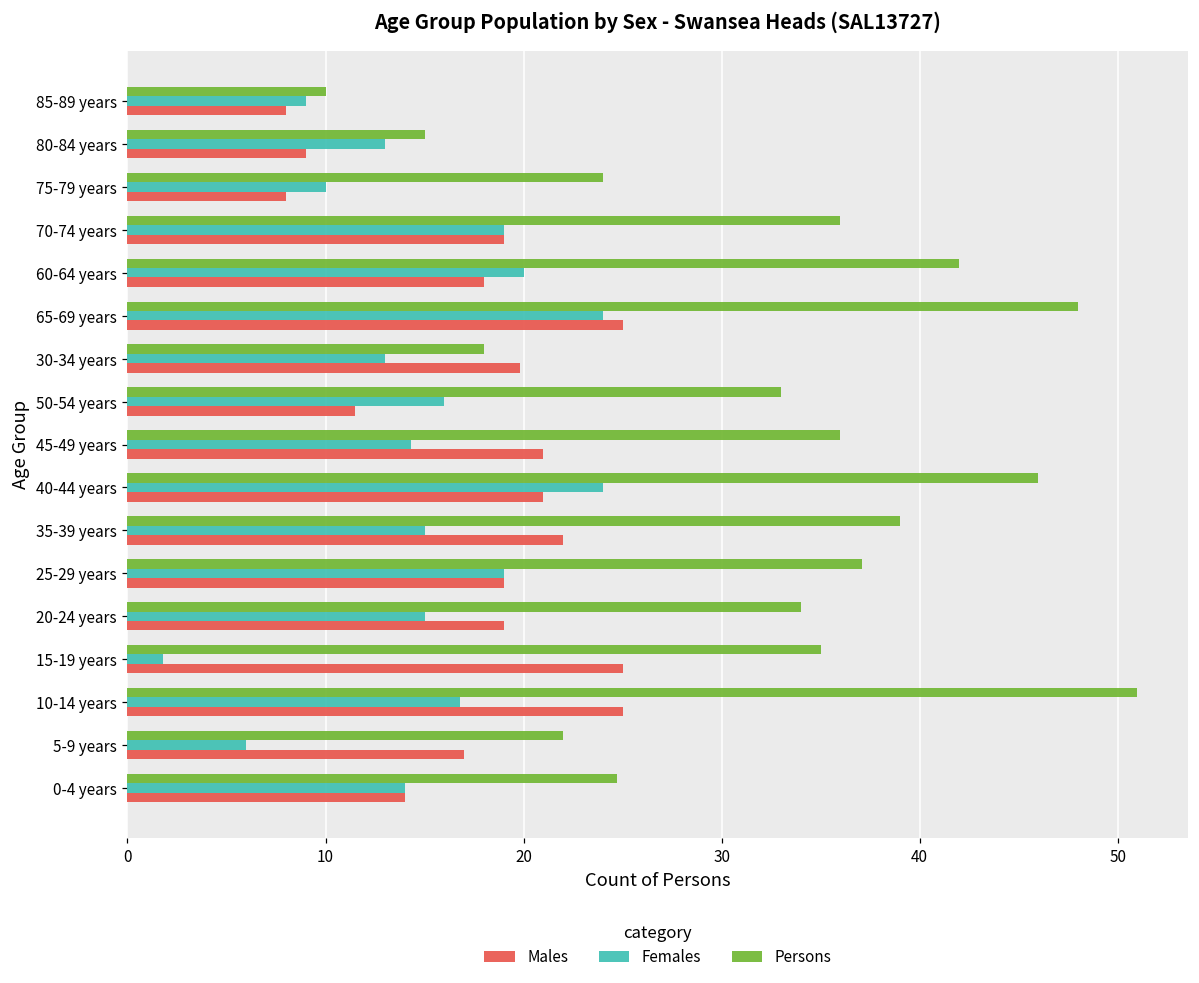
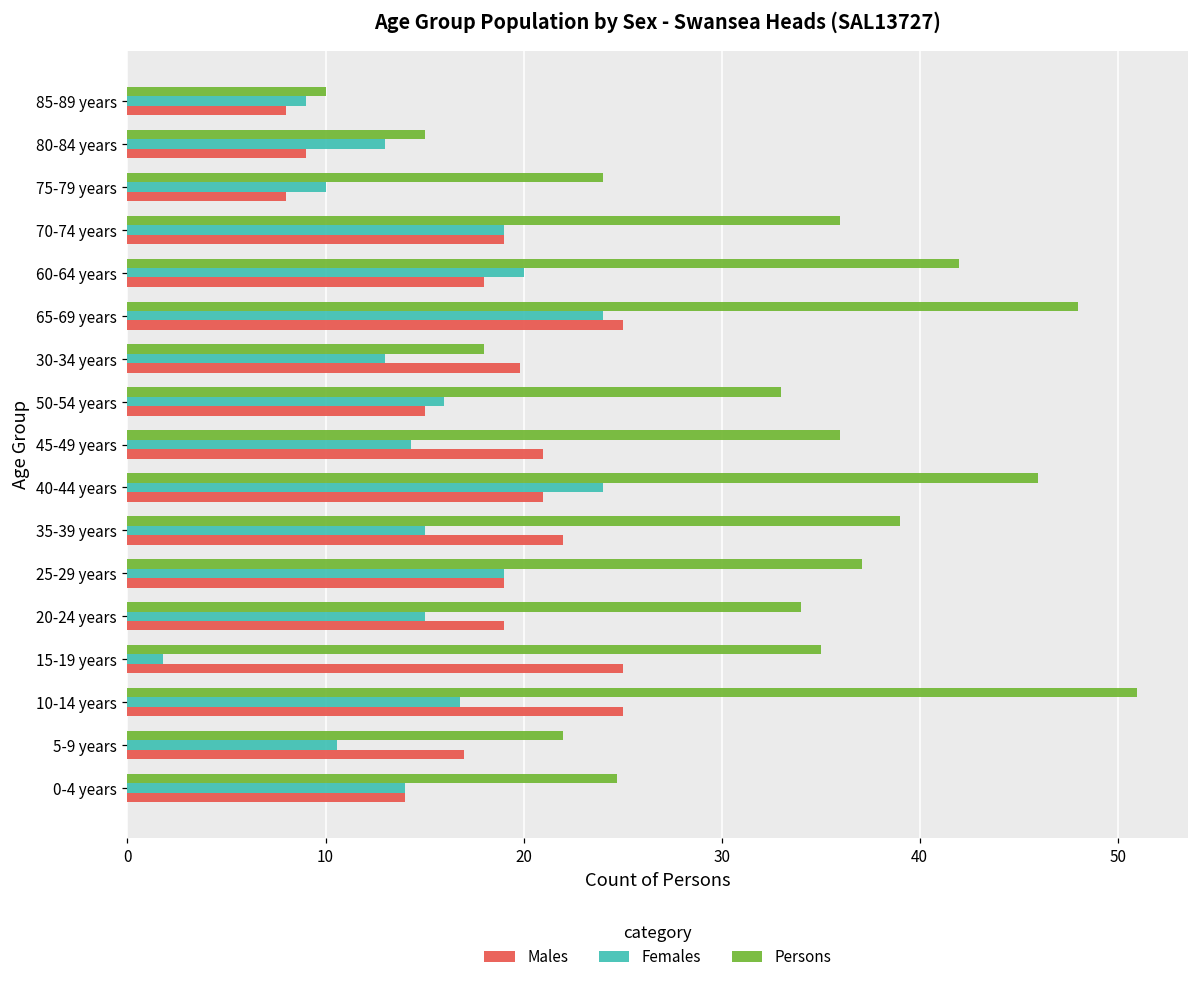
  {
    "Males": {
      "85-89 years": 8.0,
      "80-84 years": 9.0,
      "75-79 years": 8.0,
      "70-74 years": 19.0,
      "60-64 years": 18.0,
      "65-69 years": 25.0,
      "30-34 years": 19.8,
-     "50-54 years": 11.5,
+     "50-54 years": 15.0,
      "45-49 years": 21.0,
      "40-44 years": 21.0,
      "35-39 years": 22.0,
      "25-29 years": 19.0,
      "20-24 years": 19.0,
      "15-19 years": 25.0,
      "10-14 years": 25.0,
      "5-9 years": 17.0,
      "0-4 years": 14.0
    },
    "Females": {
      "85-89 years": 9.0,
      "80-84 years": 13.0,
      "75-79 years": 10.0,
      "70-74 years": 19.0,
      "60-64 years": 20.0,
      "65-69 years": 24.0,
      "30-34 years": 13.0,
      "50-54 years": 16.0,
      "45-49 years": 14.3,
      "40-44 years": 24.0,
      "35-39 years": 15.0,
      "25-29 years": 19.0,
      "20-24 years": 15.0,
      "15-19 years": 1.8,
      "10-14 years": 16.8,
-     "5-9 years": 6.0,
+     "5-9 years": 10.6,
      "0-4 years": 14.0
    },
    "Persons": {
      "85-89 years": 10.0,
      "80-84 years": 15.0,
      "75-79 years": 24.0,
      "70-74 years": 36.0,
      "60-64 years": 42.0,
      "65-69 years": 48.0,
      "30-34 years": 18.0,
      "50-54 years": 33.0,
      "45-49 years": 36.0,
      "40-44 years": 46.0,
      "35-39 years": 39.0,
      "25-29 years": 37.1,
      "20-24 years": 34.0,
      "15-19 years": 35.0,
      "10-14 years": 51.0,
      "5-9 years": 22.0,
      "0-4 years": 24.7
    }
  }
